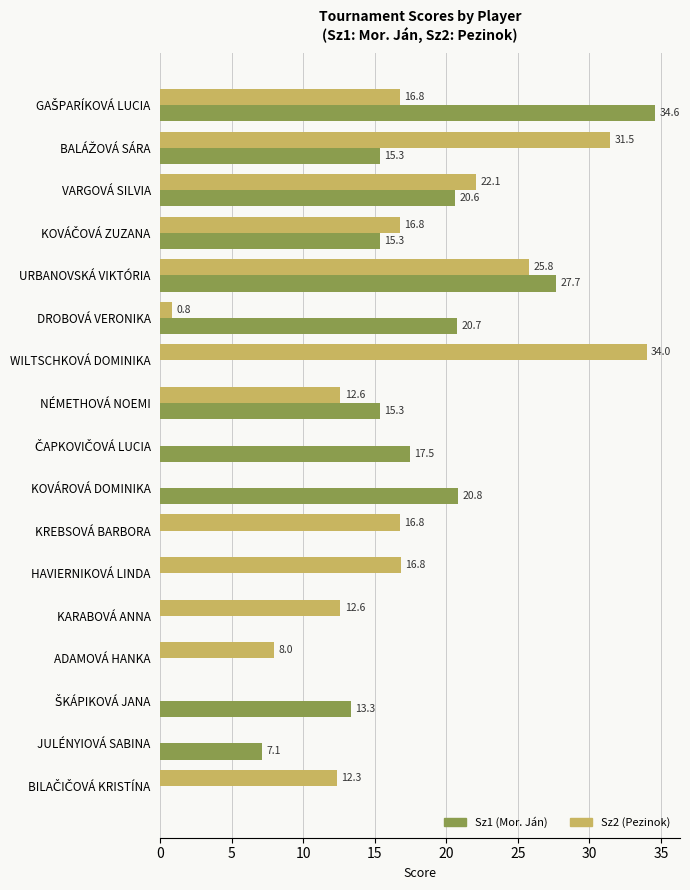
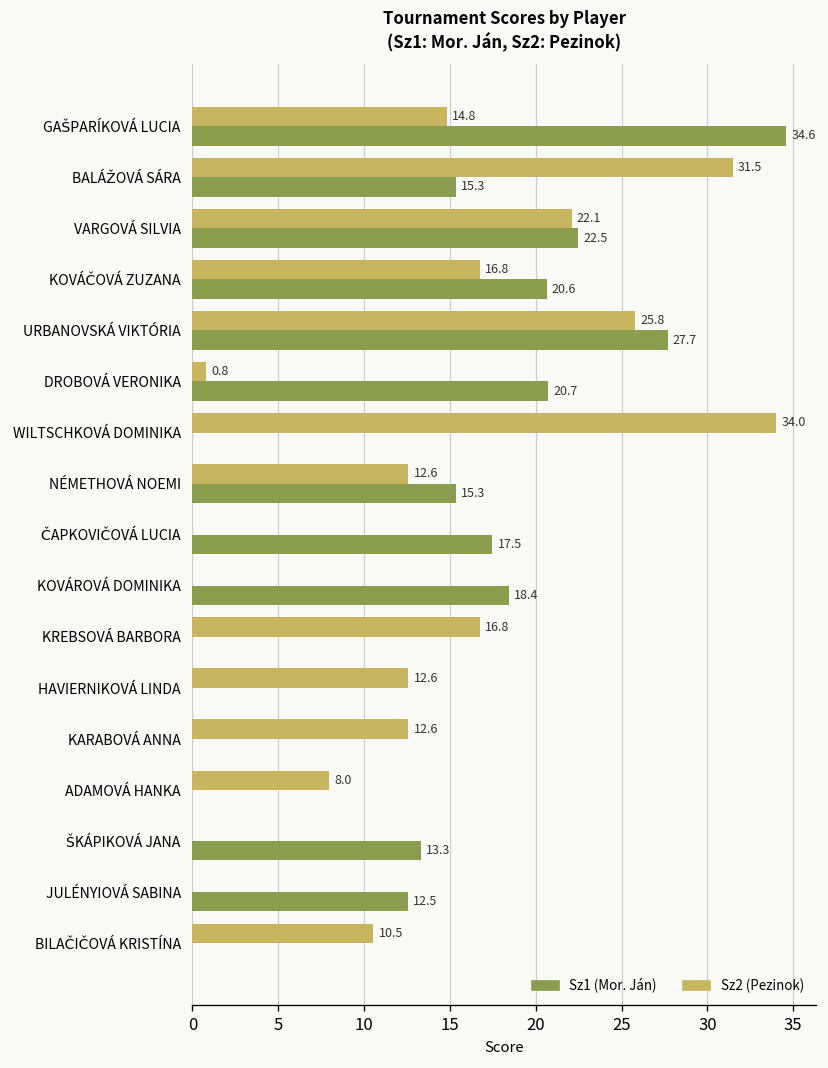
  {
    "Sz1 (Mor. Ján)": {
      "GAŠPARÍKOVÁ LUCIA": 34.6,
      "BALÁŽOVÁ SÁRA": 15.3,
-     "VARGOVÁ SILVIA": 20.6,
-     "KOVÁČOVÁ ZUZANA": 15.3,
+     "VARGOVÁ SILVIA": 22.5,
+     "KOVÁČOVÁ ZUZANA": 20.6,
      "URBANOVSKÁ VIKTÓRIA": 27.7,
      "DROBOVÁ VERONIKA": 20.7,
      "NÉMETHOVÁ NOEMI": 15.3,
      "ČAPKOVIČOVÁ LUCIA": 17.5,
-     "KOVÁROVÁ DOMINIKA": 20.8,
+     "KOVÁROVÁ DOMINIKA": 18.4,
      "ŠKÁPIKOVÁ JANA": 13.3,
-     "JULÉNYIOVÁ SABINA": 7.1
+     "JULÉNYIOVÁ SABINA": 12.5
    },
    "Sz2 (Pezinok)": {
-     "GAŠPARÍKOVÁ LUCIA": 16.8,
+     "GAŠPARÍKOVÁ LUCIA": 14.8,
      "BALÁŽOVÁ SÁRA": 31.5,
      "VARGOVÁ SILVIA": 22.1,
      "KOVÁČOVÁ ZUZANA": 16.8,
      "URBANOVSKÁ VIKTÓRIA": 25.8,
      "DROBOVÁ VERONIKA": 0.8,
      "WILTSCHKOVÁ DOMINIKA": 34.0,
      "NÉMETHOVÁ NOEMI": 12.6,
      "KREBSOVÁ BARBORA": 16.8,
-     "HAVIERNIKOVÁ LINDA": 16.8,
+     "HAVIERNIKOVÁ LINDA": 12.6,
      "KARABOVÁ ANNA": 12.6,
      "ADAMOVÁ HANKA": 8.0,
-     "BILAČIČOVÁ KRISTÍNA": 12.3
+     "BILAČIČOVÁ KRISTÍNA": 10.5
    }
  }
